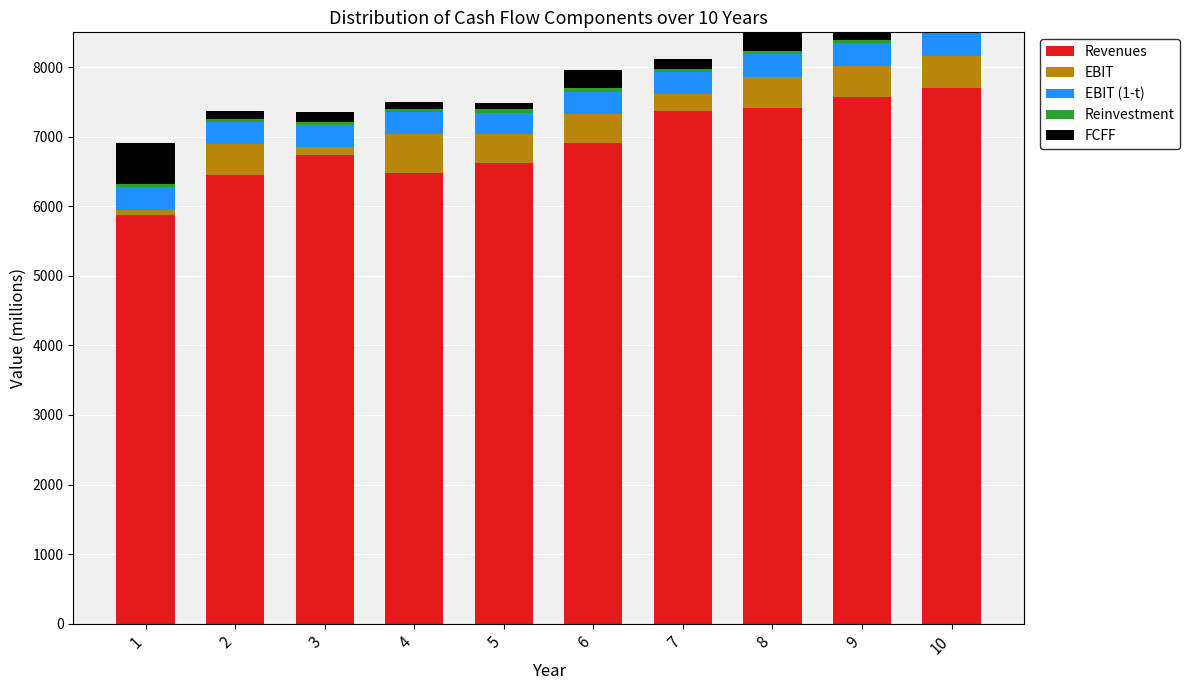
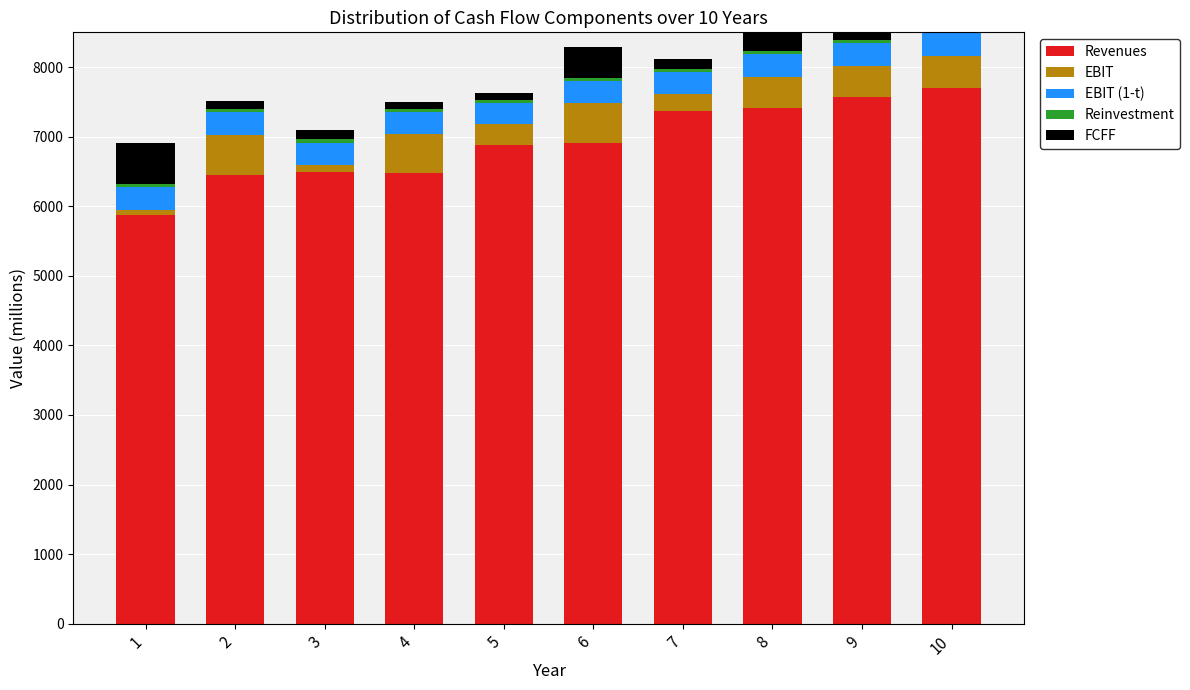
  {
    "Revenues": {
      "1": 5900,
      "2": 6400,
-     "3": 6700,
+     "3": 6500,
      "4": 6500,
-     "5": 6600,
+     "5": 6900,
      "6": 6900,
      "7": 7400,
      "8": 7400,
      "9": 7600,
      "10": 7700
    },
    "EBIT": {
      "1": 100,
-     "2": 400,
+     "2": 600,
      "3": 100,
      "4": 600,
-     "5": 400,
-     "6": 400,
+     "5": 300,
+     "6": 600,
      "7": 200,
      "8": 400,
      "9": 500,
      "10": 500
    },
    "EBIT (1-t)": {
      "1": 300,
      "2": 300,
      "3": 300,
      "4": 300,
      "5": 300,
      "6": 300,
      "7": 300,
      "8": 300,
      "9": 300,
      "10": 300
    },
    "Reinvestment": {
      "1": 0,
      "2": 0,
      "3": 0,
      "4": 0,
      "5": 100,
      "6": 0,
      "7": 0,
      "8": 0,
      "9": 0
    },
    "FCFF": {
      "1": 600,
      "2": 100,
      "3": 100,
      "4": 100,
      "5": 100,
-     "6": 300,
+     "6": 400,
      "7": 100,
      "8": 300
    }
  }
